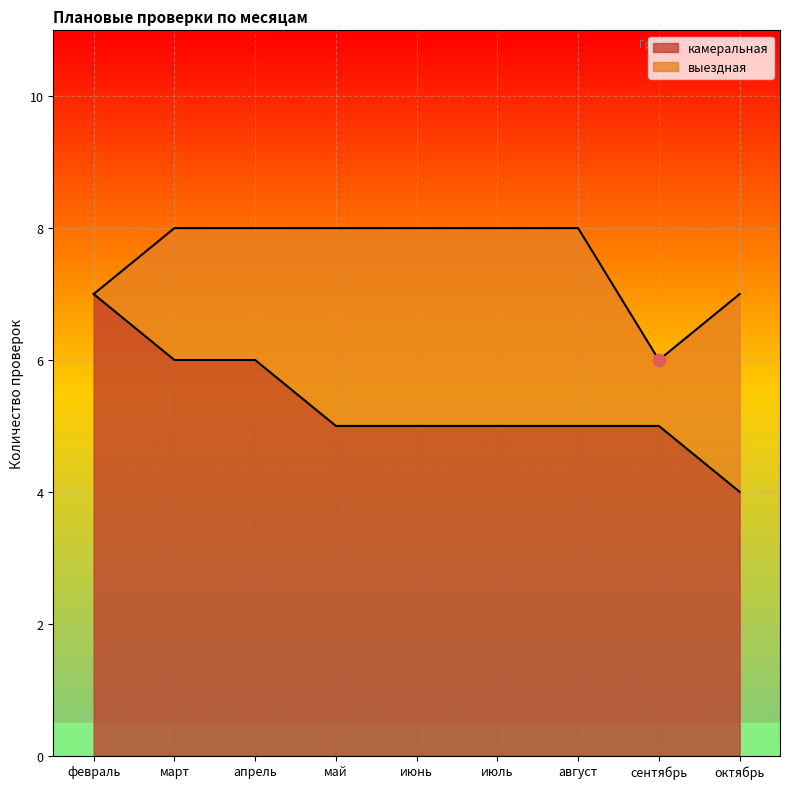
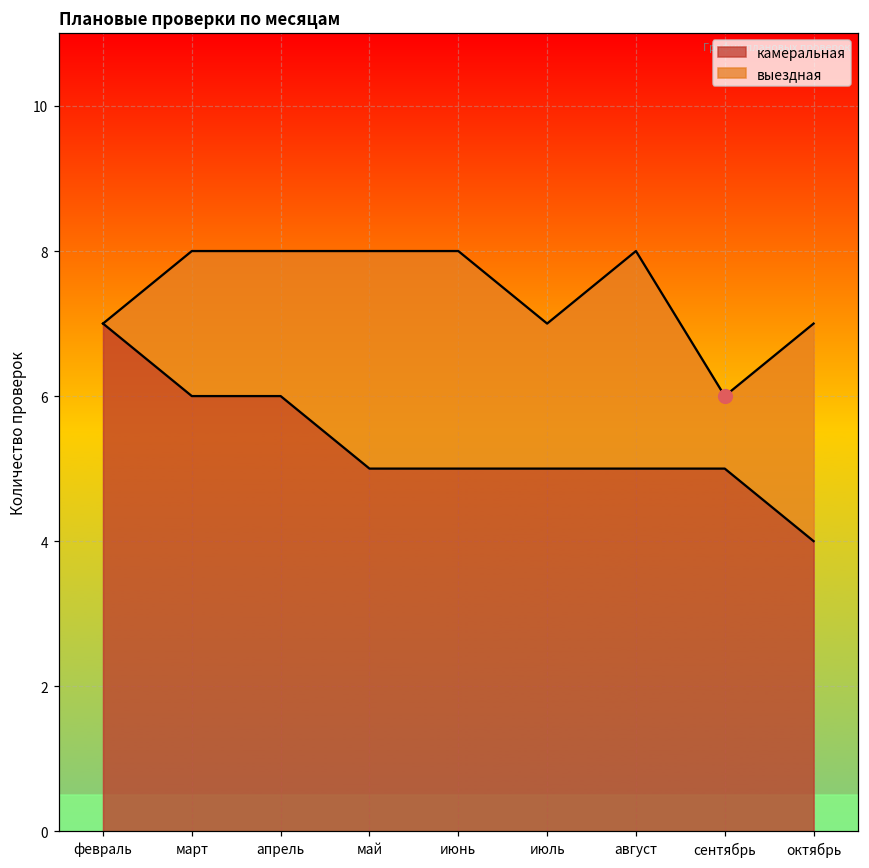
  {
    "выездная": {
      "март": 2,
      "апрель": 2,
      "май": 3,
      "июнь": 3,
-     "июль": 3,
+     "июль": 2,
      "август": 3,
      "октябрь": 3
    }
  }
